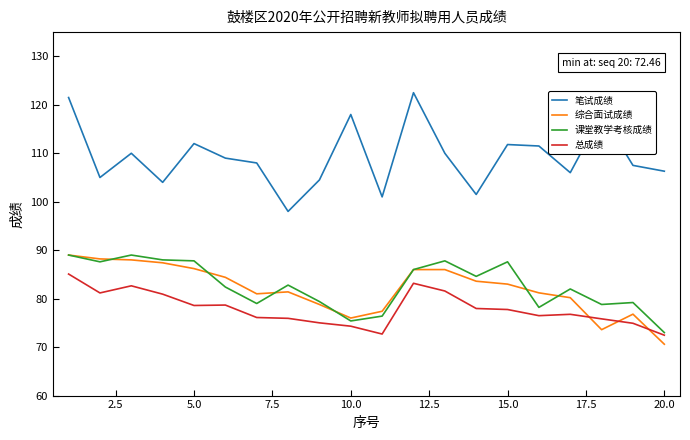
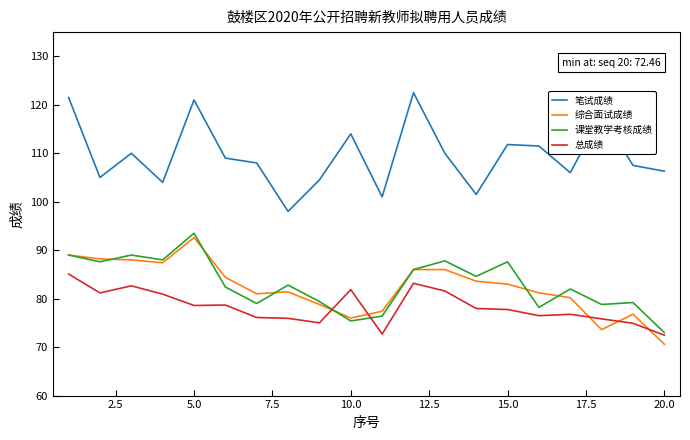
  {
    "笔试成绩": {
-     "5.0": 112,
-     "10.0": 118,
+     "5.0": 121,
+     "10.0": 114,
      "15.0": 112,
      "20.0": 106
    },
    "综合面试成绩": {
-     "5.0": 86,
+     "5.0": 93,
      "10.0": 76,
      "15.0": 83,
      "20.0": 71
    },
    "课堂教学考核成绩": {
-     "5.0": 88,
+     "5.0": 94,
      "10.0": 75,
      "15.0": 88,
      "20.0": 73
    },
    "总成绩": {
      "5.0": 79,
-     "10.0": 74,
+     "10.0": 82,
      "15.0": 78,
      "20.0": 72
    }
  }
